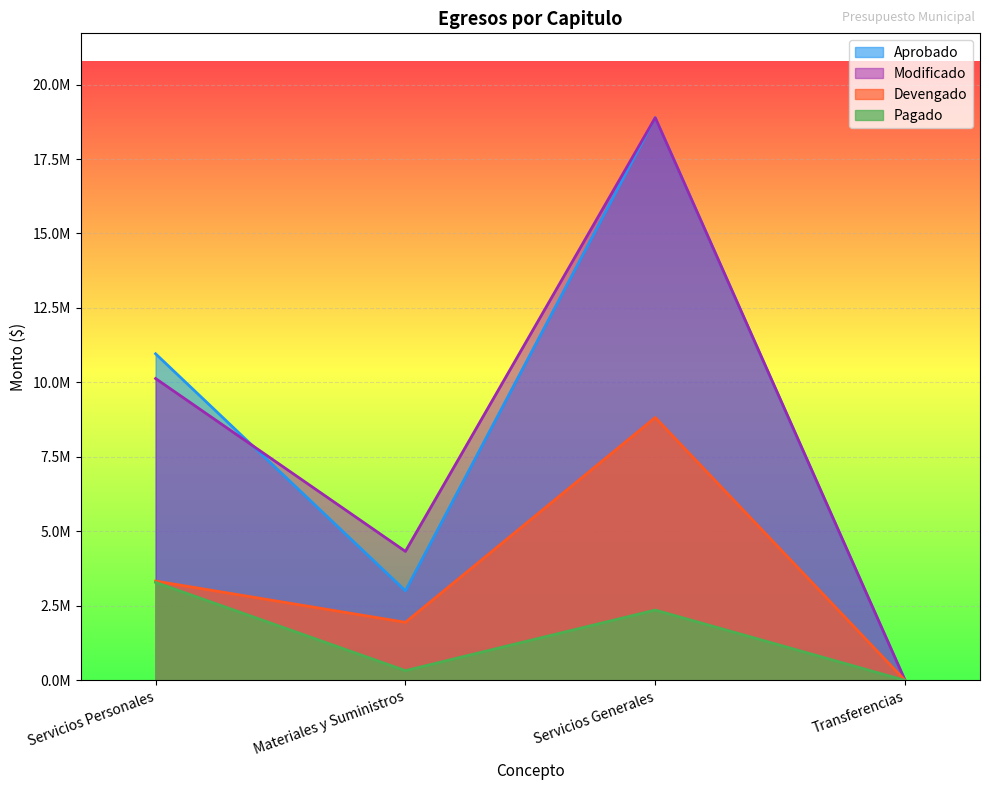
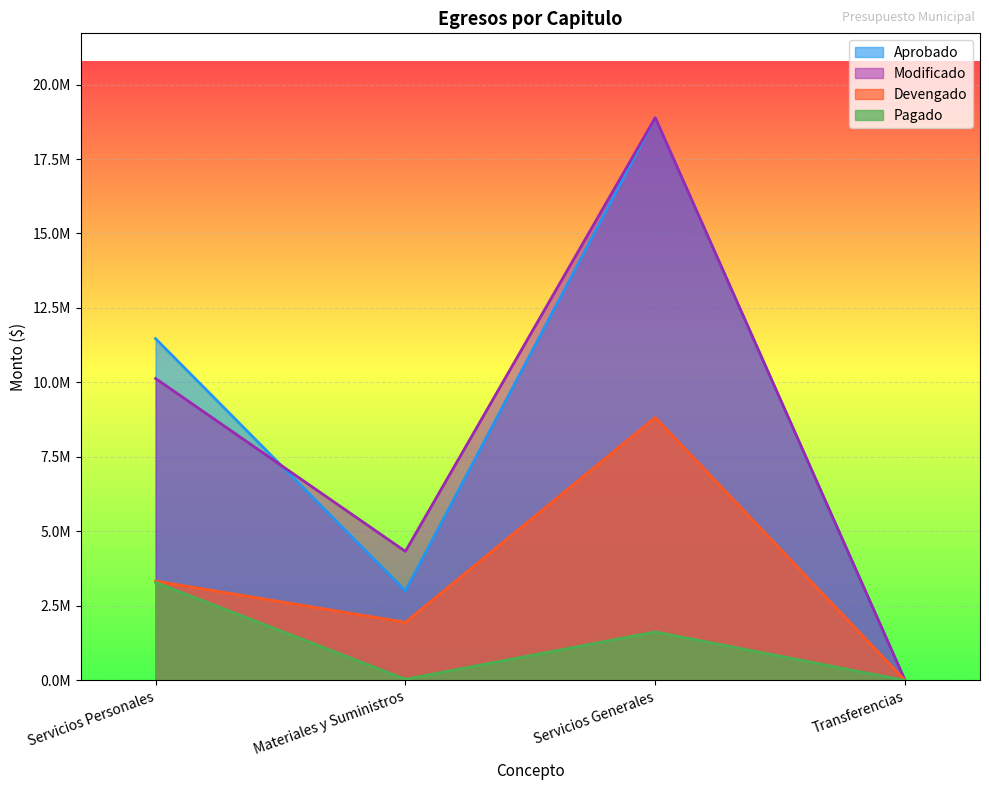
  {
    "Aprobado": {
-     "Servicios Personales": 11000000,
+     "Servicios Personales": 11500000,
      "Materiales y Suministros": 3000000
    },
    "Modificado": {
      "Servicios Personales": 10100000,
      "Materiales y Suministros": 4300000
    },
    "Devengado": {
      "Materiales y Suministros": 1900000,
      "Servicios Generales": 8800000
    },
    "Pagado": {
-     "Materiales y Suministros": 300000,
-     "Servicios Generales": 2400000
+     "Materiales y Suministros": 0,
+     "Servicios Generales": 1600000
    }
  }
